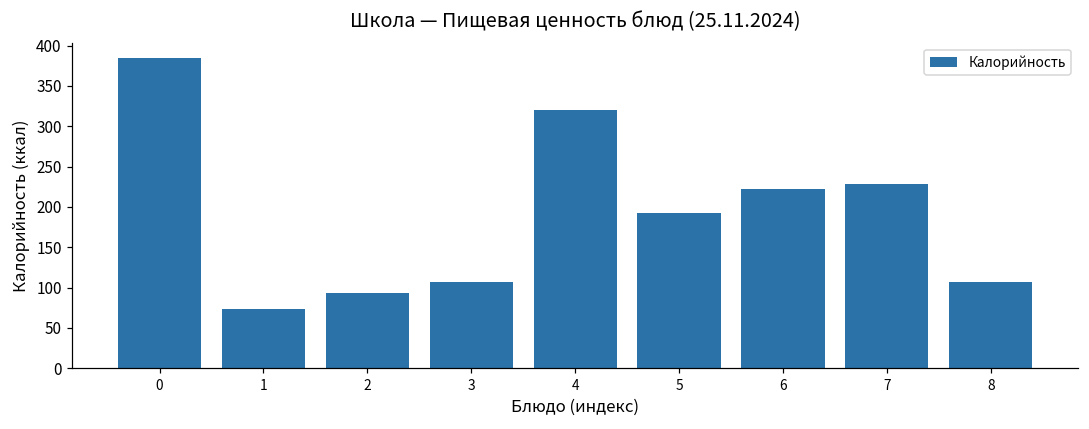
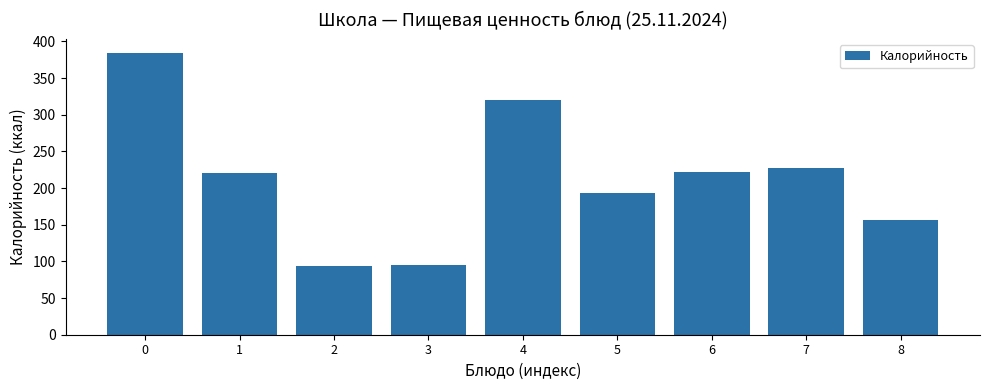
  {
    "0": 380,
-   "1": 70,
+   "1": 220,
    "2": 90,
-   "3": 110,
+   "3": 90,
    "4": 320,
    "5": 190,
    "6": 220,
    "7": 230,
-   "8": 110
+   "8": 160
  }
